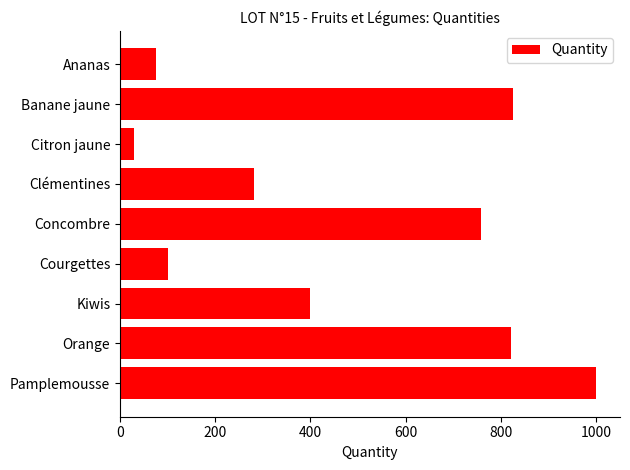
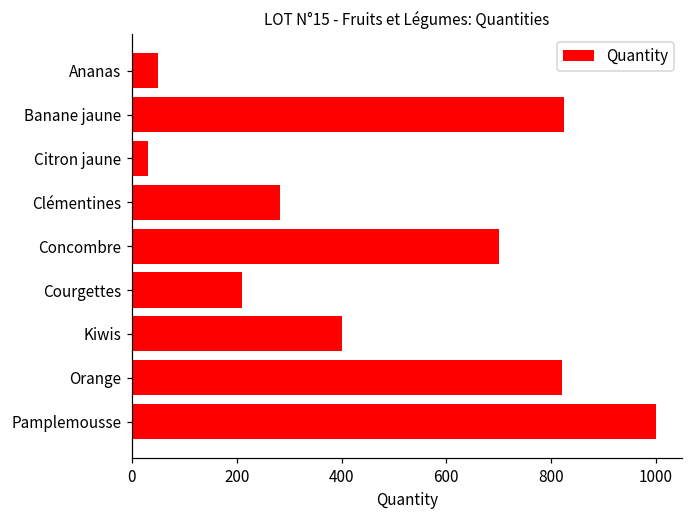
  {
-   "Ananas": 80,
+   "Ananas": 50,
    "Banane jaune": 830,
    "Citron jaune": 30,
    "Clémentines": 280,
-   "Concombre": 760,
-   "Courgettes": 100,
+   "Concombre": 700,
+   "Courgettes": 210,
    "Kiwis": 400,
    "Orange": 820,
    "Pamplemousse": 1000
  }
